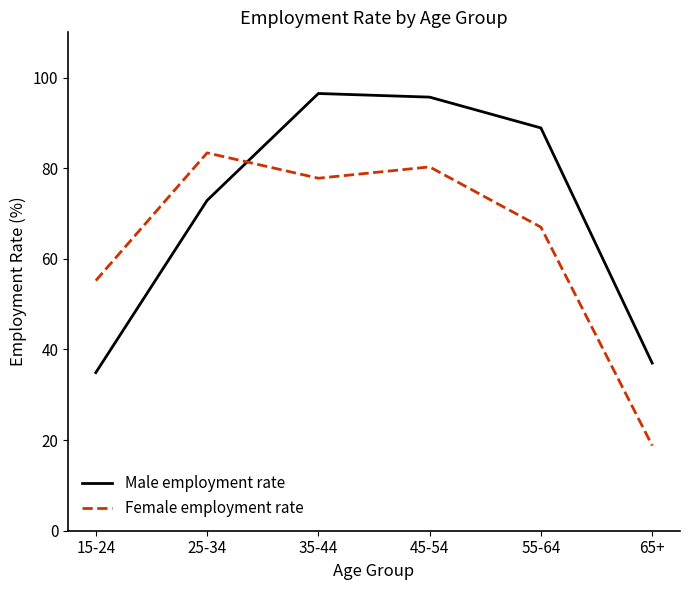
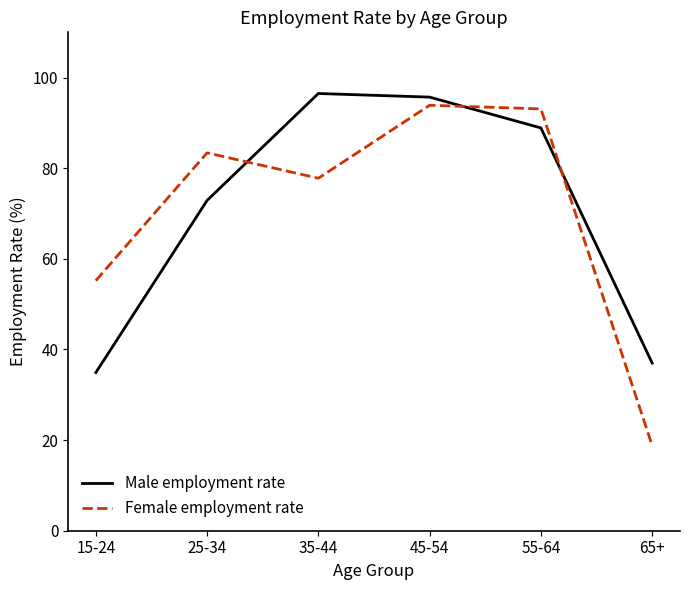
  {
    "Male employment rate": {
      "15-24": 35,
      "25-34": 73,
      "35-44": 97,
      "45-54": 96,
      "55-64": 89,
      "65+": 37
    },
    "Female employment rate": {
      "15-24": 55,
      "25-34": 83,
      "35-44": 78,
-     "45-54": 80,
-     "55-64": 67,
+     "45-54": 94,
+     "55-64": 93,
      "65+": 19
    }
  }
